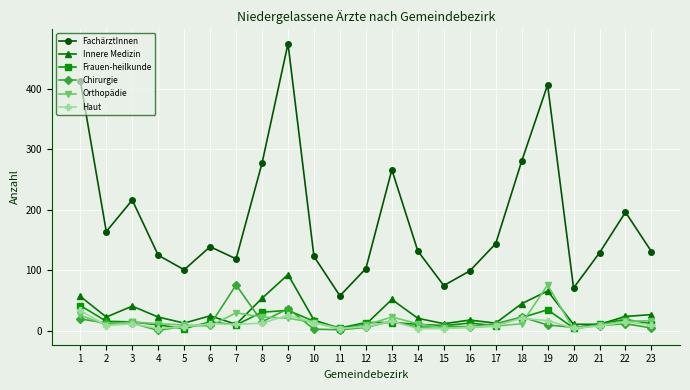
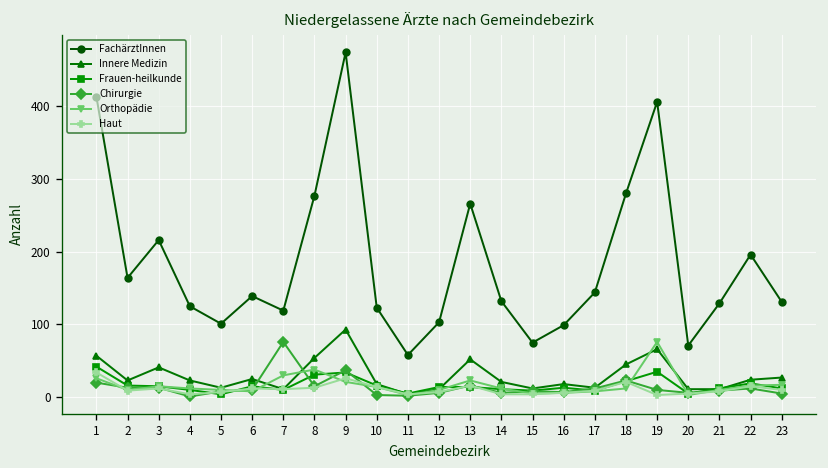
  {
    "Chirurgie": {
      "1": 20,
      "7": 80,
      "10": 0,
      "19": 10,
      "23": 10
    },
    "Orthopädie": {
      "1": 30,
      "7": 30,
-     "8": 20,
+     "8": 40,
      "9": 20,
      "13": 20,
      "18": 10,
      "19": 80,
      "23": 20
    },
    "Haut": {
      "1": 30,
      "9": 30,
-     "19": 20
+     "19": 0
    }
  }
